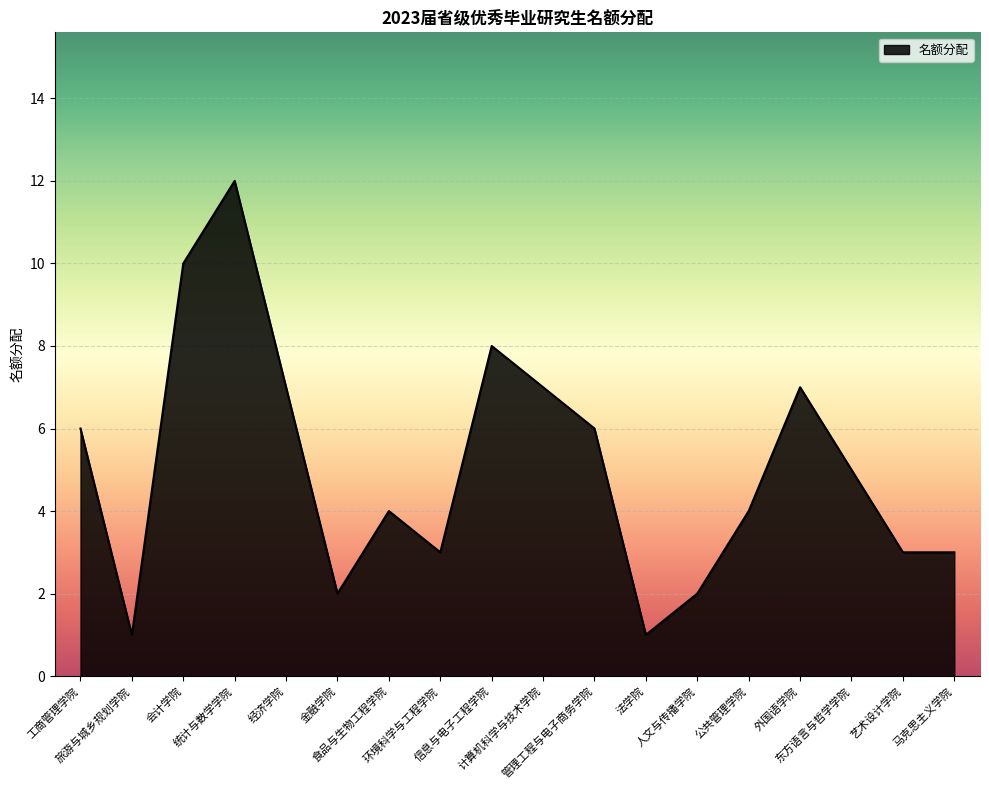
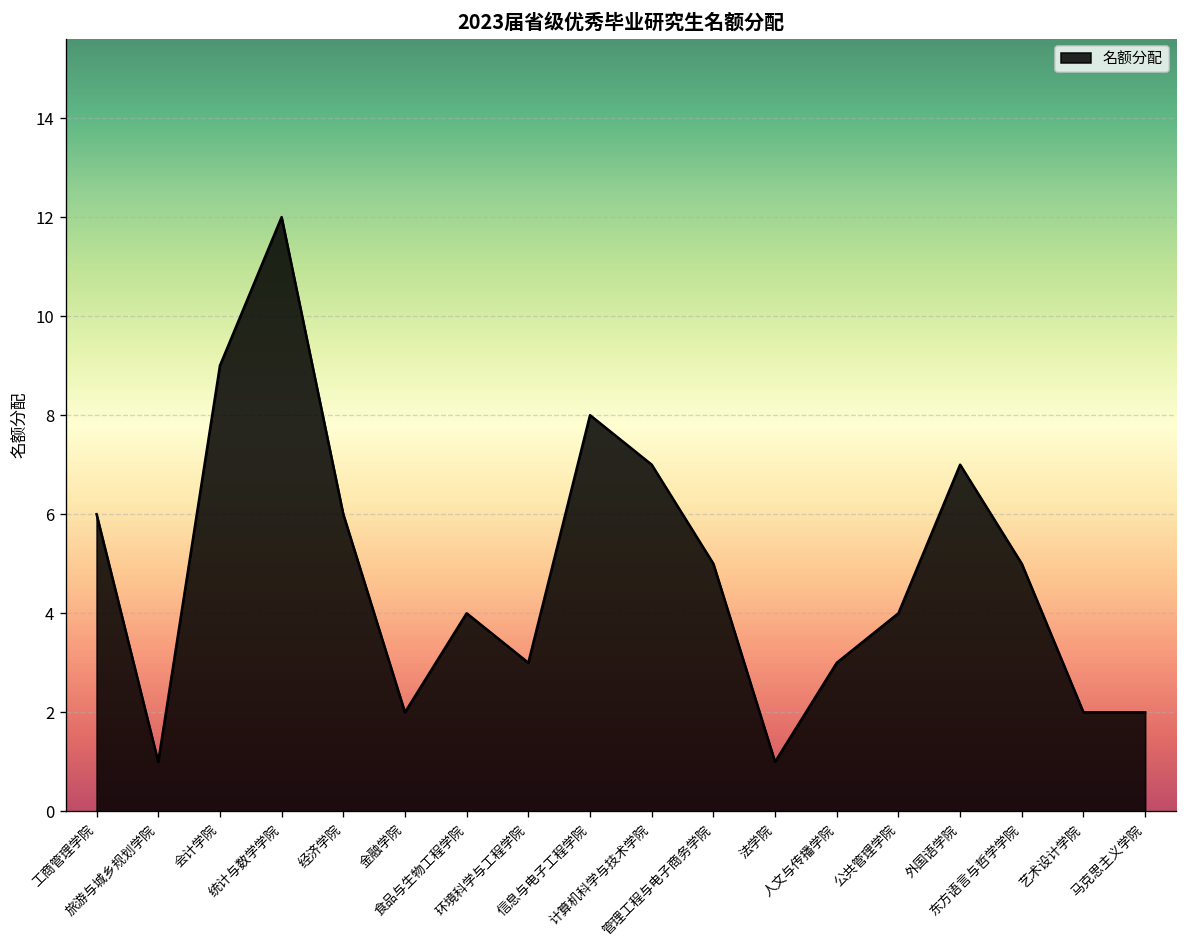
  {
    "工商管理学院": 6,
    "旅游与城乡规划学院": 1,
-   "会计学院": 10,
+   "会计学院": 9,
    "统计与数学学院": 12,
-   "经济学院": 7,
+   "经济学院": 6,
    "金融学院": 2,
    "食品与生物工程学院": 4,
    "环境科学与工程学院": 3,
    "信息与电子工程学院": 8,
    "计算机科学与技术学院": 7,
-   "管理工程与电子商务学院": 6,
+   "管理工程与电子商务学院": 5,
    "法学院": 1,
-   "人文与传播学院": 2,
+   "人文与传播学院": 3,
    "公共管理学院": 4,
    "外国语学院": 7,
    "东方语言与哲学学院": 5,
-   "艺术设计学院": 3,
-   "马克思主义学院": 3
+   "艺术设计学院": 2,
+   "马克思主义学院": 2
  }
